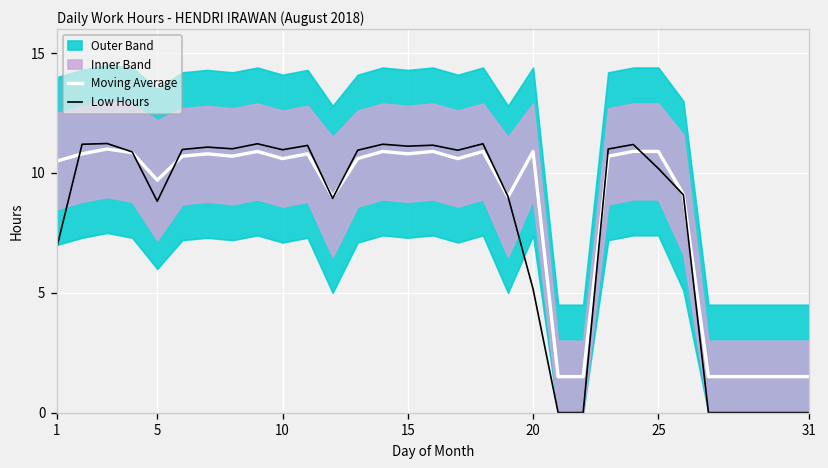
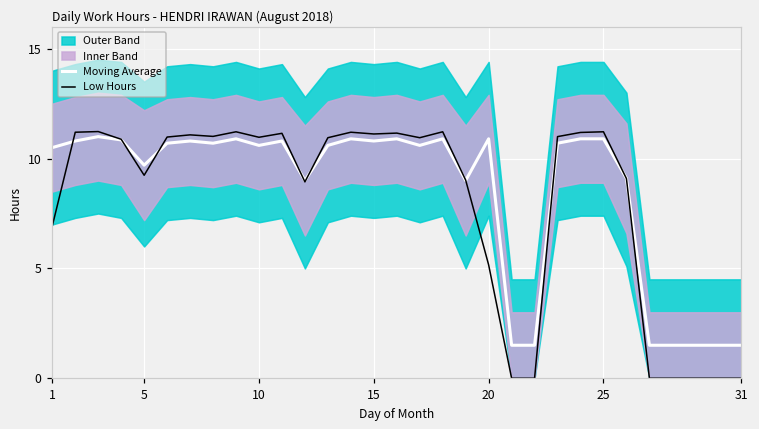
  {
    "Moving Average": {
      "1": 10.5,
      "5": 9.7,
      "10": 10.6,
      "15": 10.8,
      "20": 10.9,
      "25": 10.9,
      "31": 1.5
    },
    "Low Hours": {
      "1": 6.9,
-     "5": 8.8,
+     "5": 9.2,
      "10": 11.0,
      "15": 11.1,
      "20": 5.2,
-     "25": 10.2,
+     "25": 11.2,
      "31": 0.0
    }
  }
